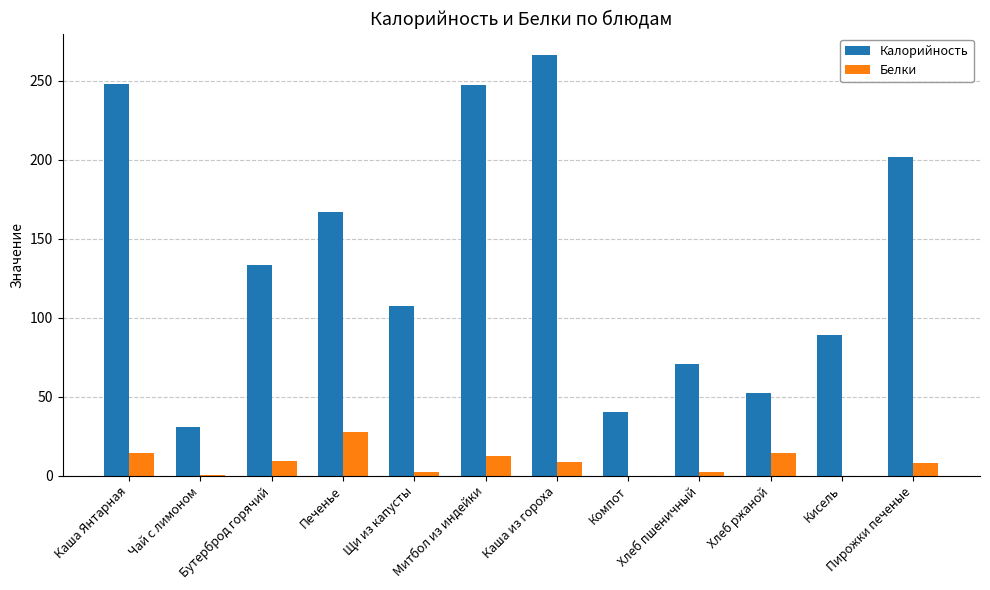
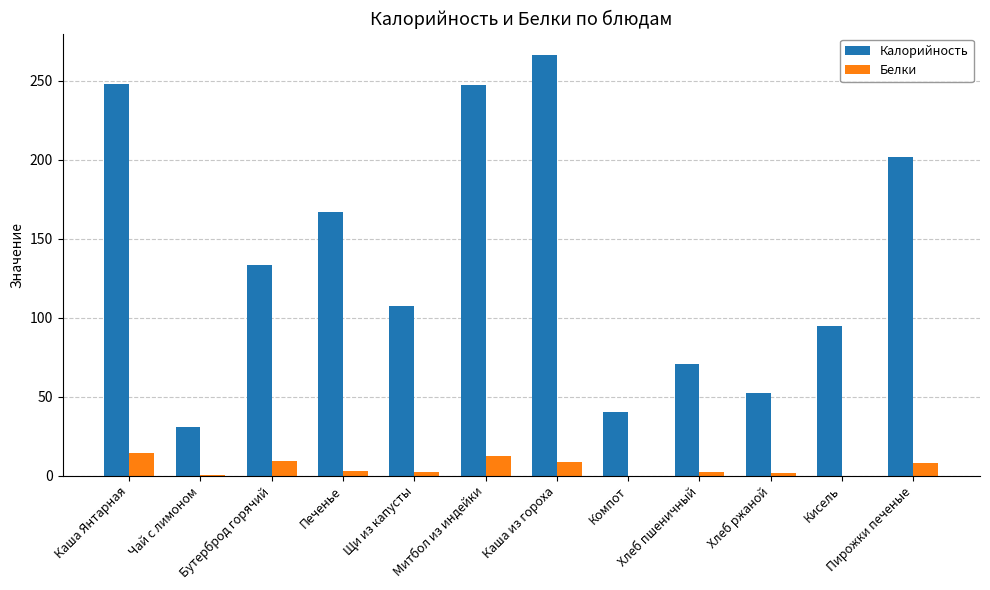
  {
    "Калорийность": {
      "Каша Янтарная": 248,
      "Чай с лимоном": 31,
      "Бутерброд горячий": 133,
      "Печенье": 167,
      "Щи из капусты": 107,
      "Митбол из индейки": 247,
      "Каша из гороха": 266,
      "Компот": 40,
      "Хлеб пшеничный": 71,
      "Хлеб ржаной": 52,
-     "Кисель": 89,
+     "Кисель": 95,
      "Пирожки печеные": 202
    },
    "Белки": {
      "Каша Янтарная": 14,
      "Бутерброд горячий": 9,
-     "Печенье": 28,
+     "Печенье": 3,
      "Щи из капусты": 2,
      "Митбол из индейки": 13,
      "Каша из гороха": 9,
      "Хлеб пшеничный": 2,
-     "Хлеб ржаной": 14,
+     "Хлеб ржаной": 2,
      "Кисель": 0,
      "Пирожки печеные": 8
    }
  }
